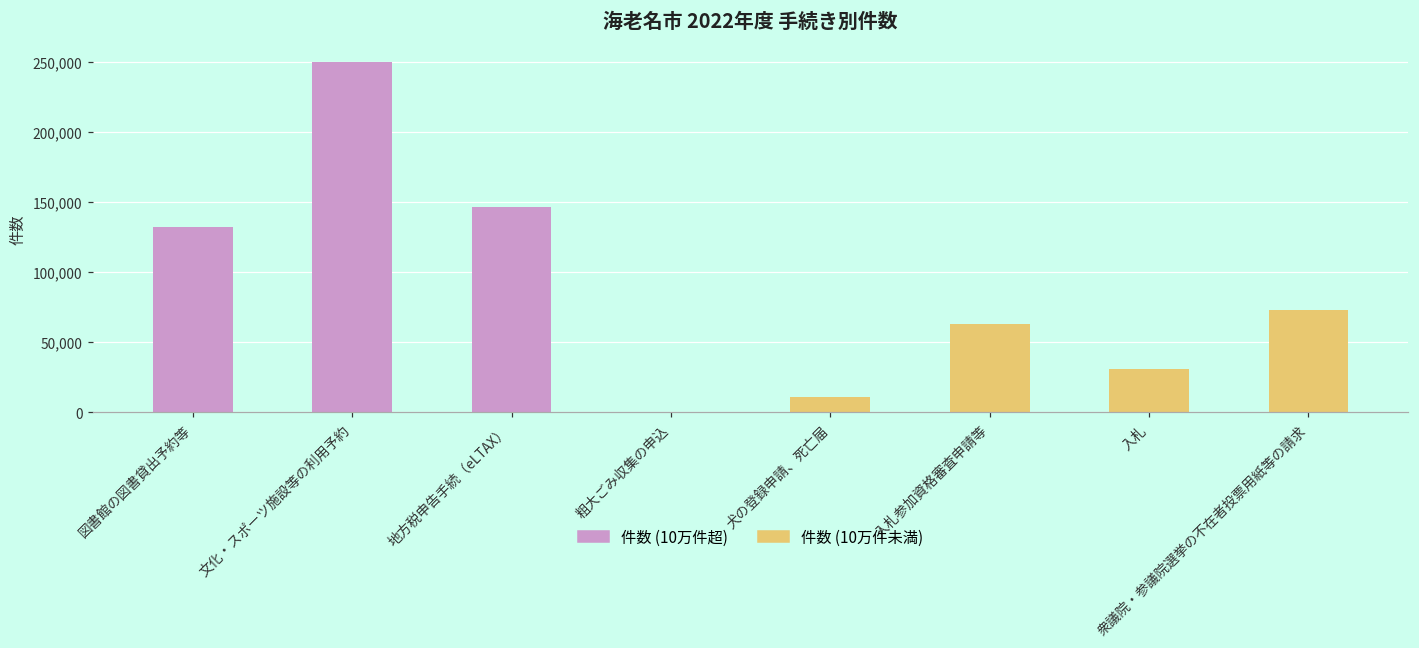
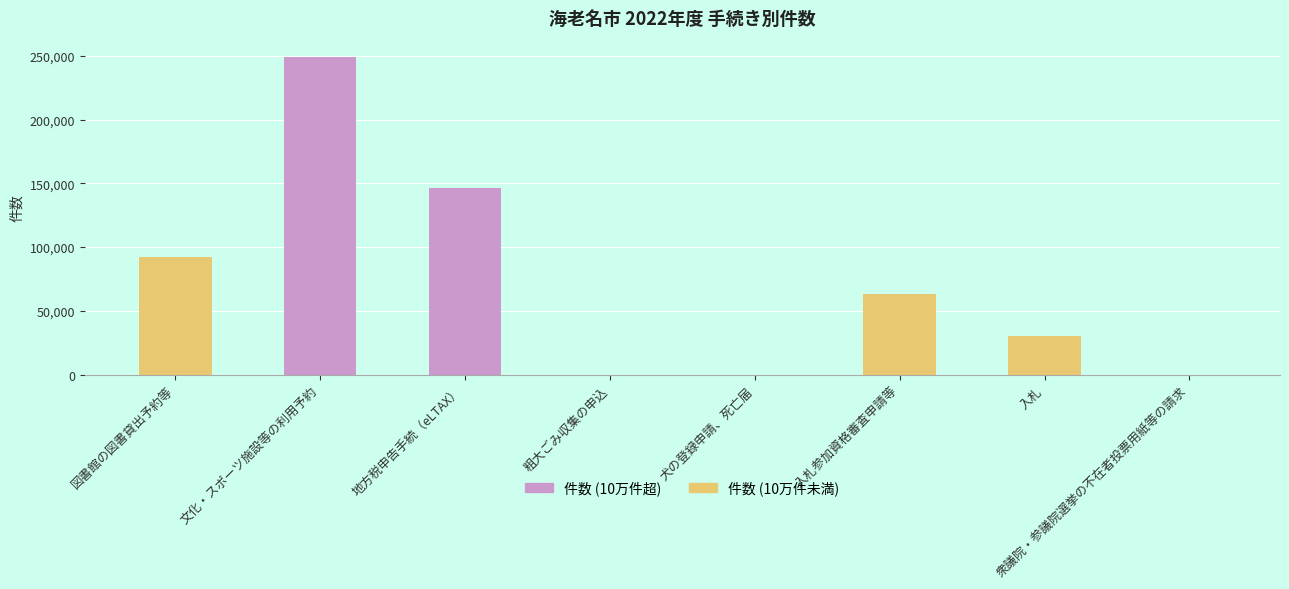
  {
-   "図書館の図書貸出予約等": "132,000",
+   "図書館の図書貸出予約等": "92,000",
    "文化・スポーツ施設等の利用予約": "250,000",
    "地方税申告手続（eLTAX）": "146,000",
-   "犬の登録申請、死亡届": "11,000",
+   "犬の登録申請、死亡届": "0",
    "入札参加資格審査申請等": "63,000",
    "入札": "30,000",
-   "衆議院・参議院選挙の不在者投票用紙等の請求": "73,000"
+   "衆議院・参議院選挙の不在者投票用紙等の請求": "0"
  }
